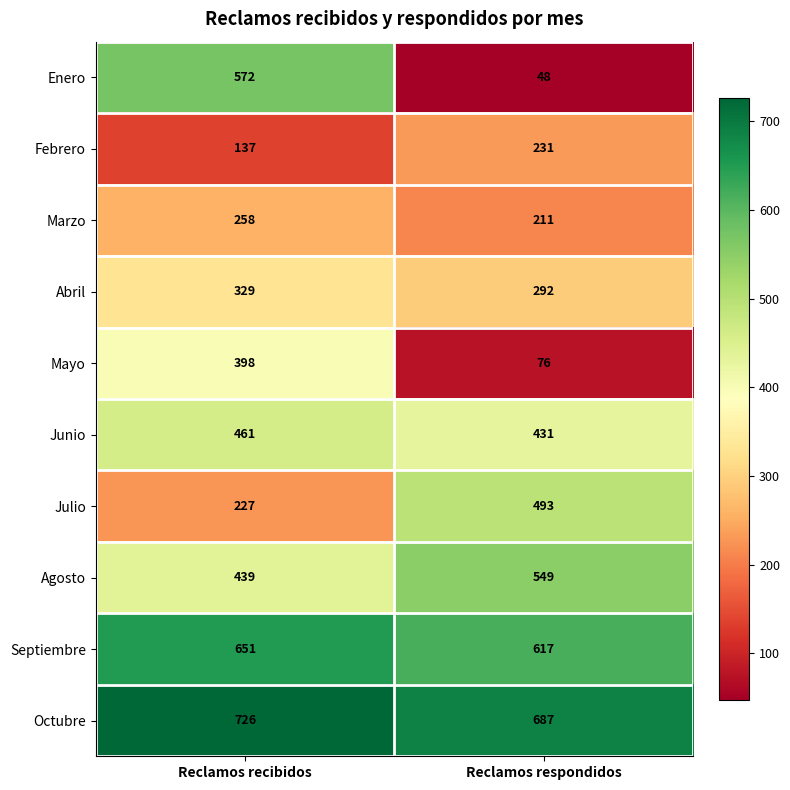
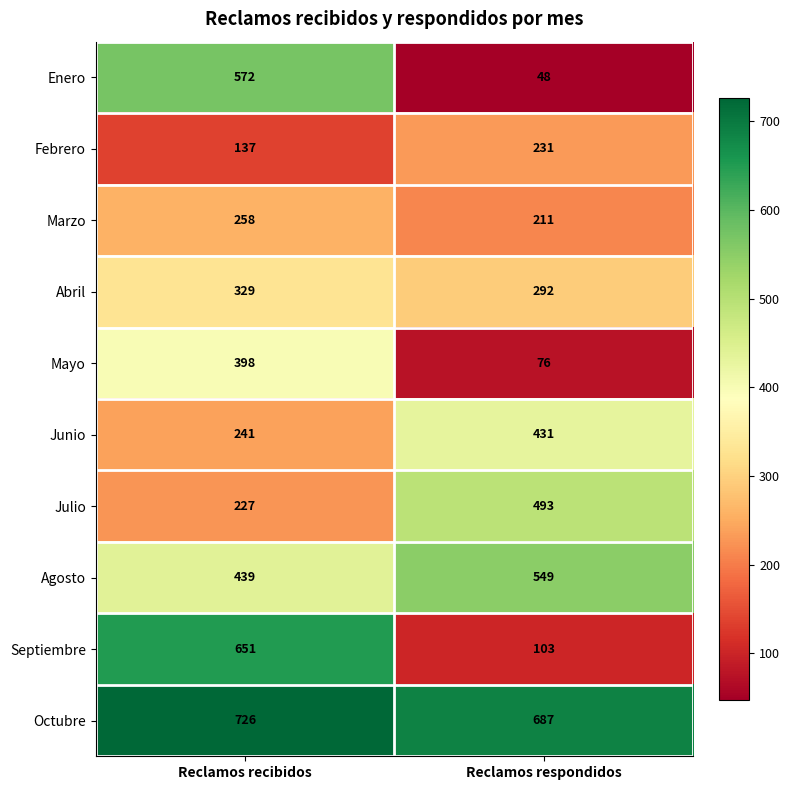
  {
    "Enero": {
      "Reclamos recibidos": 572,
      "Reclamos respondidos": 48
    },
    "Febrero": {
      "Reclamos recibidos": 137,
      "Reclamos respondidos": 231
    },
    "Marzo": {
      "Reclamos recibidos": 258,
      "Reclamos respondidos": 211
    },
    "Abril": {
      "Reclamos recibidos": 329,
      "Reclamos respondidos": 292
    },
    "Mayo": {
      "Reclamos recibidos": 398,
      "Reclamos respondidos": 76
    },
    "Junio": {
-     "Reclamos recibidos": 461,
+     "Reclamos recibidos": 241,
      "Reclamos respondidos": 431
    },
    "Julio": {
      "Reclamos recibidos": 227,
      "Reclamos respondidos": 493
    },
    "Agosto": {
      "Reclamos recibidos": 439,
      "Reclamos respondidos": 549
    },
    "Septiembre": {
      "Reclamos recibidos": 651,
-     "Reclamos respondidos": 617
+     "Reclamos respondidos": 103
    },
    "Octubre": {
      "Reclamos recibidos": 726,
      "Reclamos respondidos": 687
    }
  }
